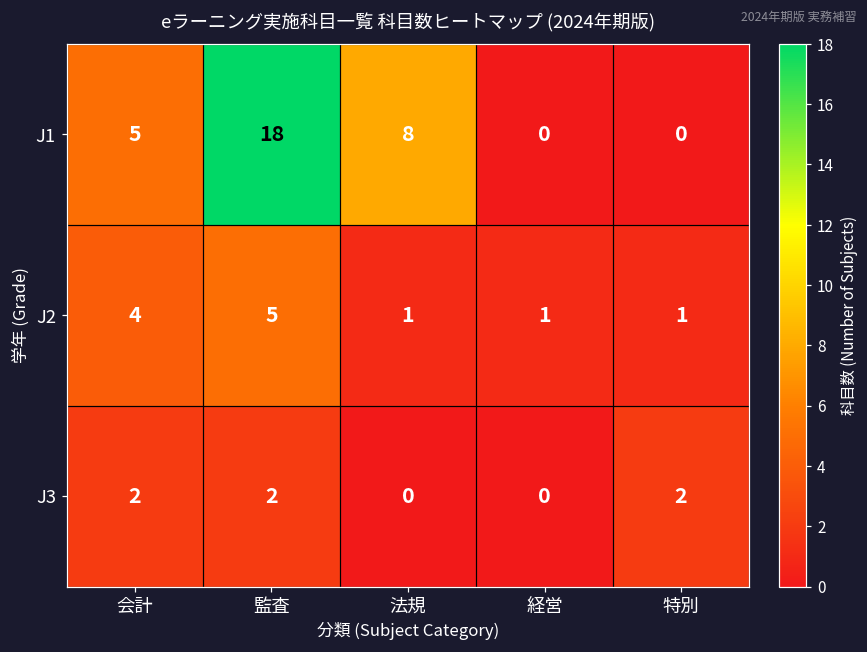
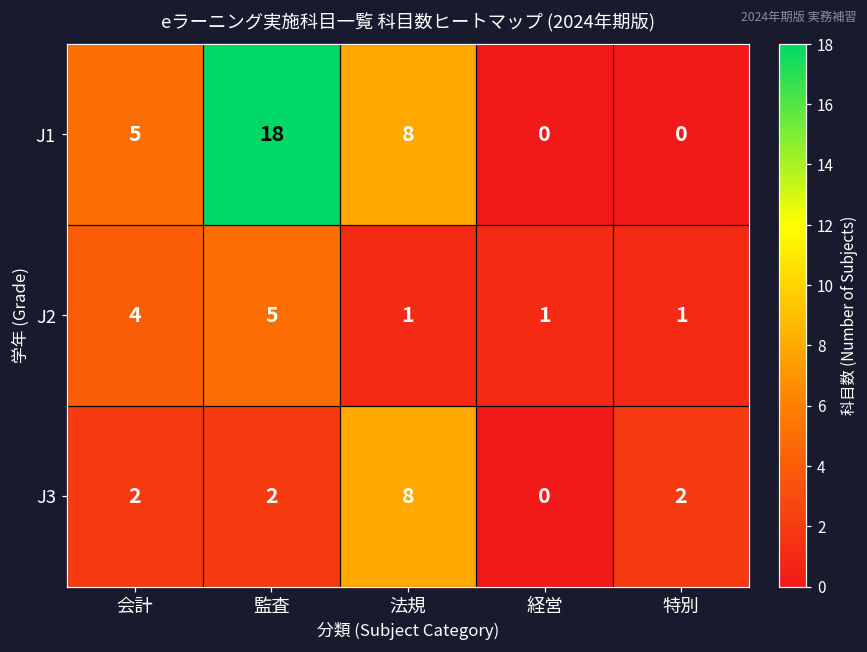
  {
    "J1": {
      "会計": 5,
      "監査": 18,
      "法規": 8,
      "経営": 0,
      "特別": 0
    },
    "J2": {
      "会計": 4,
      "監査": 5,
      "法規": 1,
      "経営": 1,
      "特別": 1
    },
    "J3": {
      "会計": 2,
      "監査": 2,
-     "法規": 0,
+     "法規": 8,
      "経営": 0,
      "特別": 2
    }
  }
